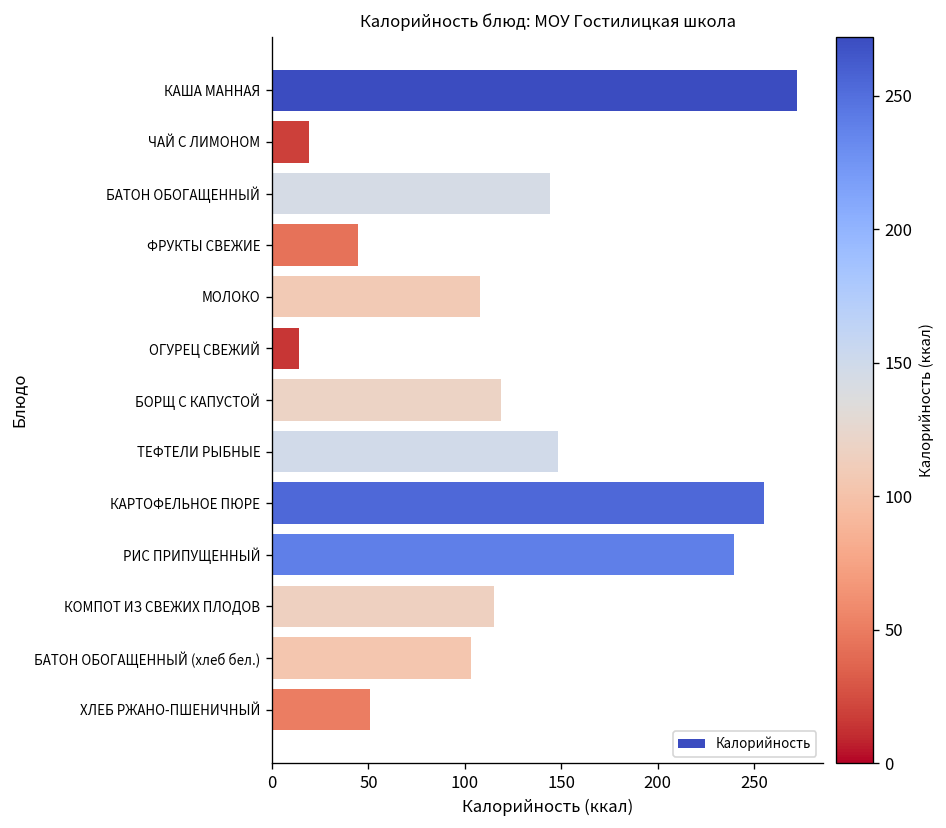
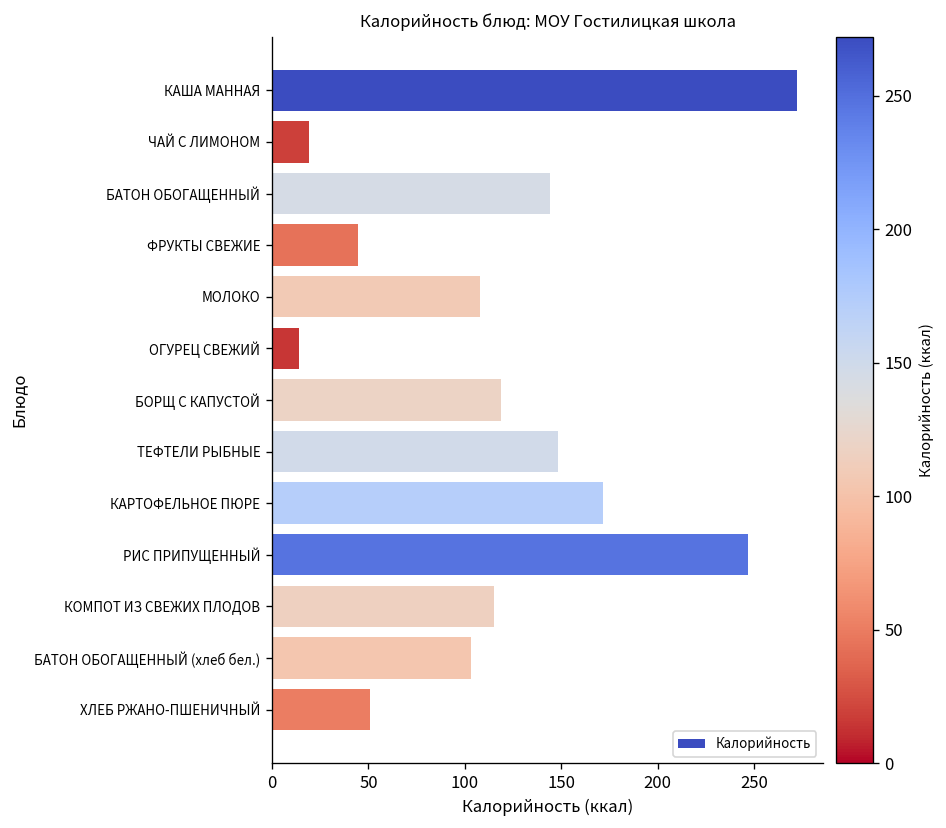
  {
    "КАША МАННАЯ": 272,
    "ЧАЙ С ЛИМОНОМ": 19,
    "БАТОН ОБОГАЩЕННЫЙ": 144,
    "ФРУКТЫ СВЕЖИЕ": 45,
    "МОЛОКО": 108,
    "ОГУРЕЦ СВЕЖИЙ": 14,
    "БОРЩ С КАПУСТОЙ": 119,
    "ТЕФТЕЛИ РЫБНЫЕ": 148,
-   "КАРТОФЕЛЬНОЕ ПЮРЕ": 255,
-   "РИС ПРИПУЩЕННЫЙ": 240,
+   "КАРТОФЕЛЬНОЕ ПЮРЕ": 172,
+   "РИС ПРИПУЩЕННЫЙ": 247,
    "КОМПОТ ИЗ СВЕЖИХ ПЛОДОВ": 115,
    "БАТОН ОБОГАЩЕННЫЙ (хлеб бел.)": 103,
    "ХЛЕБ РЖАНО-ПШЕНИЧНЫЙ": 51
  }
